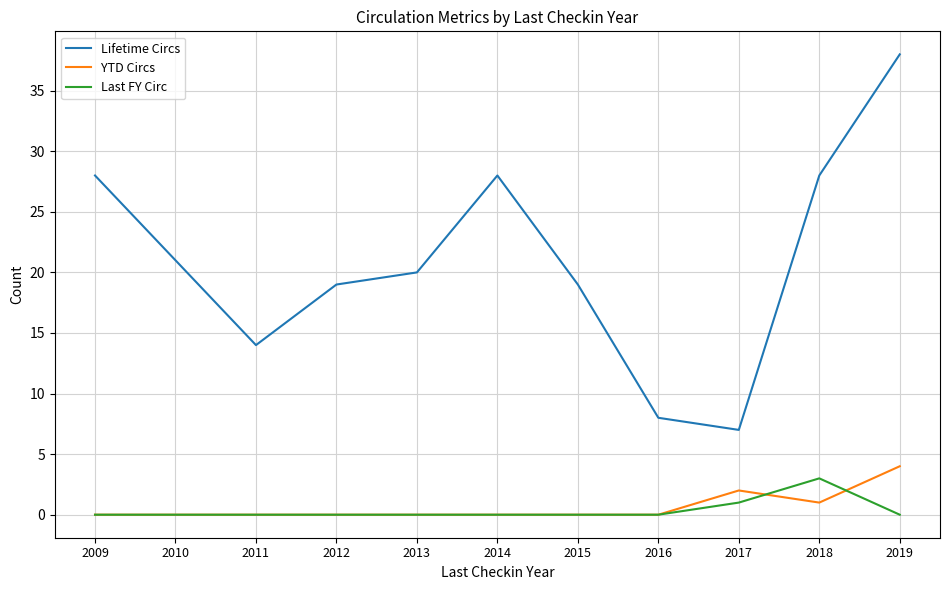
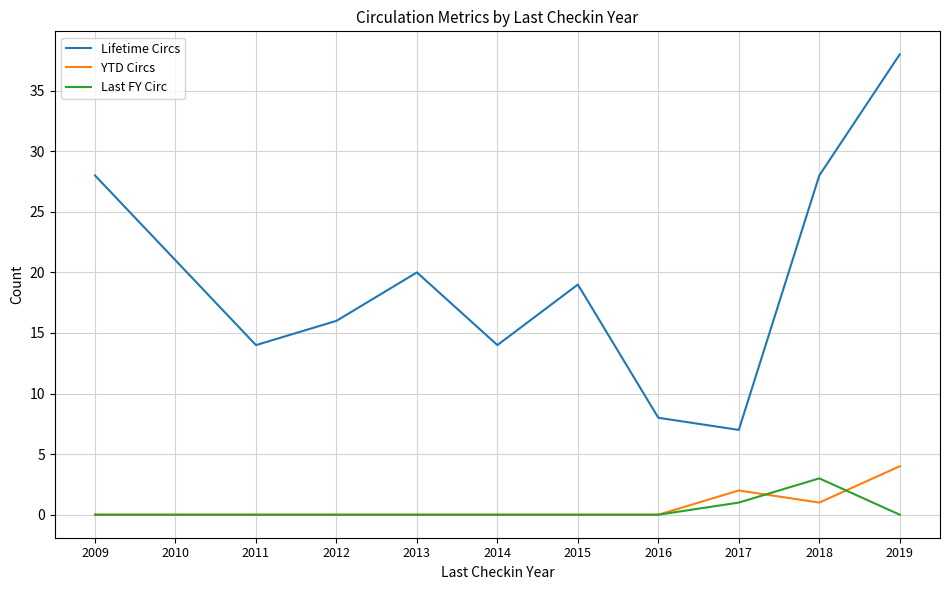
  {
    "Lifetime Circs": {
      "2009": 28,
      "2010": 21,
      "2011": 14,
-     "2012": 19,
+     "2012": 16,
      "2013": 20,
-     "2014": 28,
+     "2014": 14,
      "2015": 19,
      "2016": 8,
      "2017": 7,
      "2018": 28,
      "2019": 38
    },
    "YTD Circs": {
      "2017": 2,
      "2018": 1,
      "2019": 4
    },
    "Last FY Circ": {
      "2017": 1,
      "2018": 3,
      "2019": 0
    }
  }
